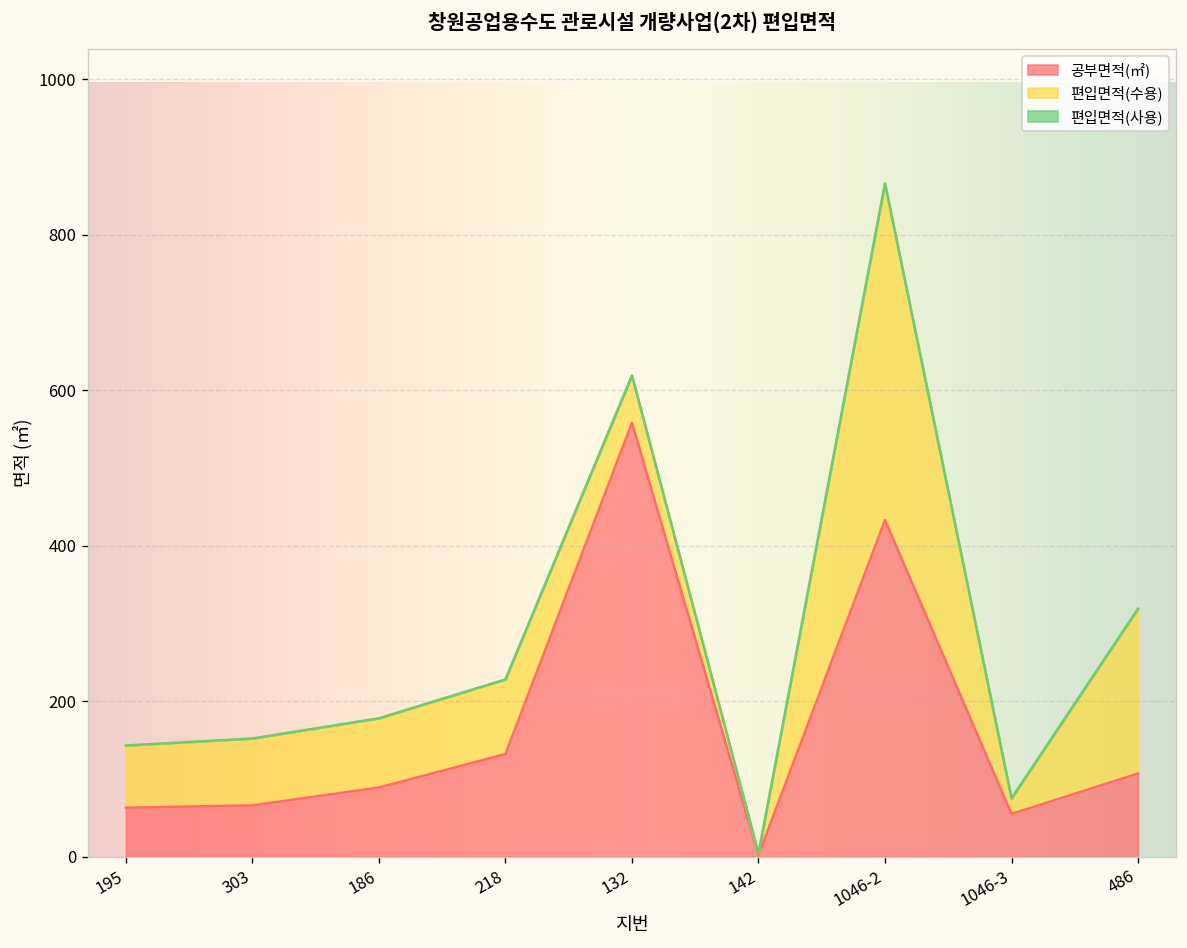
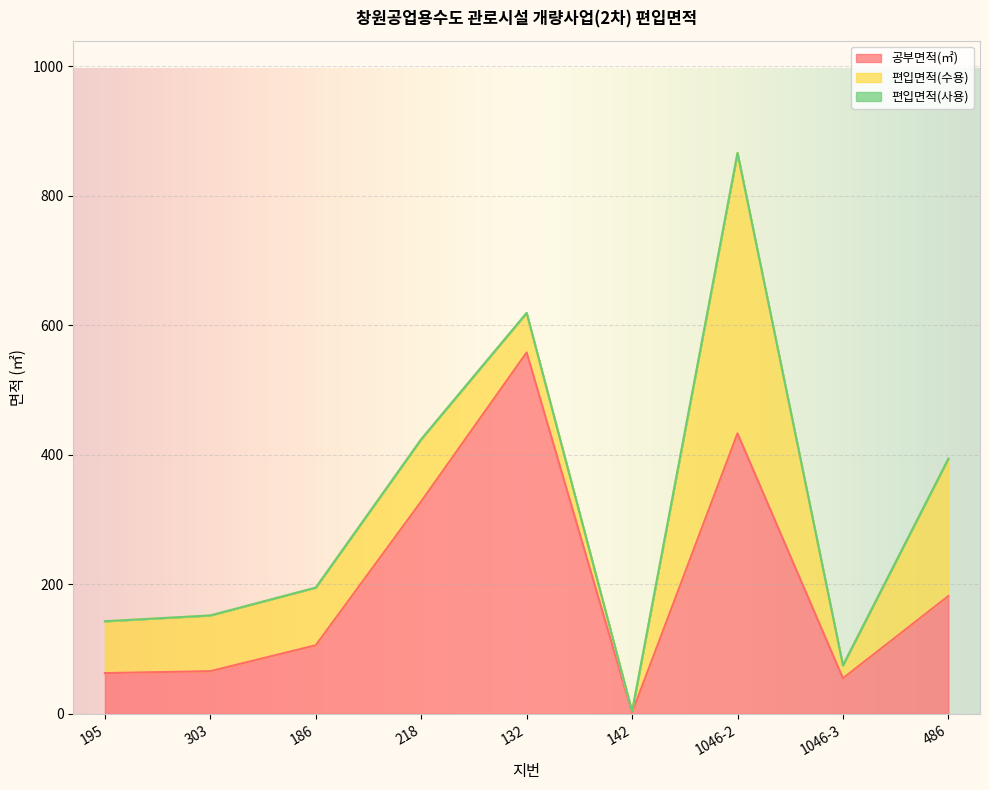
  {
    "공부면적(㎡)": {
      "195": 60,
      "303": 70,
-     "186": 90,
-     "218": 130,
+     "186": 110,
+     "218": 330,
      "132": 560,
      "1046-2": 430,
      "1046-3": 60,
-     "486": 110
+     "486": 180
    }
  }
